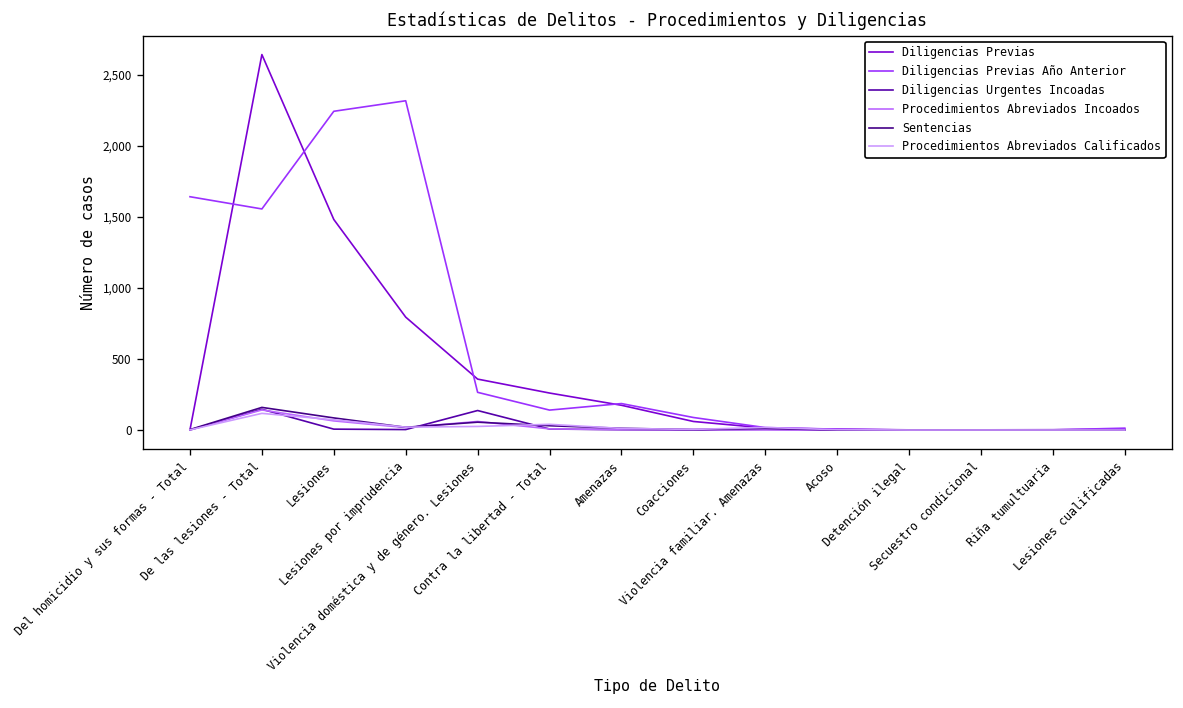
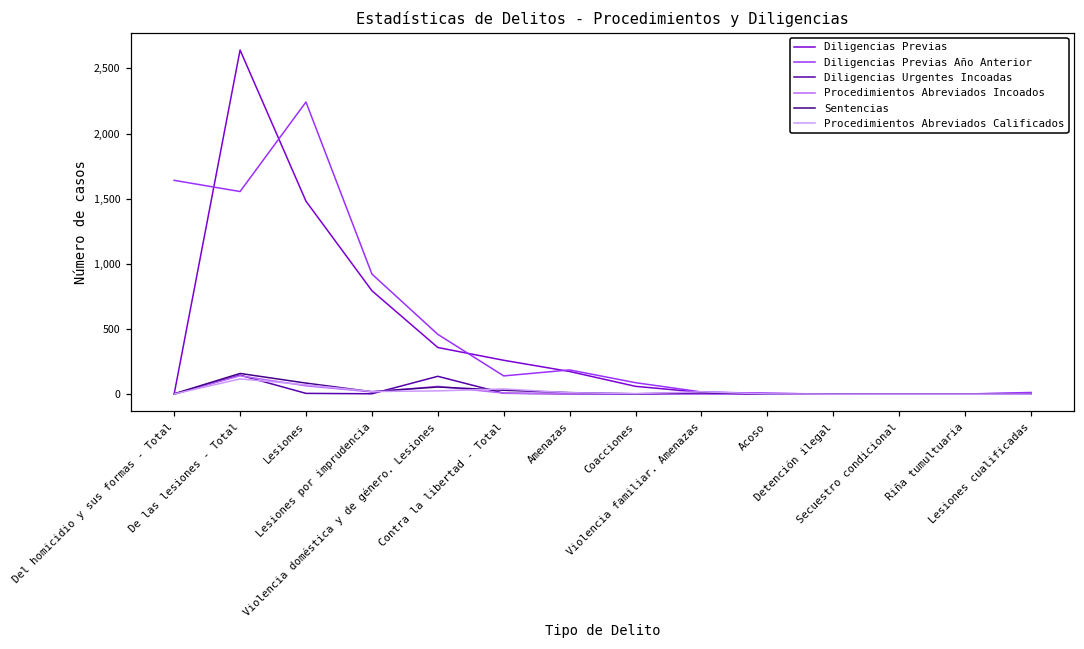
  {
    "Diligencias Previas Año Anterior": {
      "Del homicidio y sus formas - Total": "1,640",
      "De las lesiones - Total": "1,560",
      "Lesiones": "2,240",
-     "Lesiones por imprudencia": "2,320",
-     "Violencia doméstica y de género. Lesiones": "270",
+     "Lesiones por imprudencia": "920",
+     "Violencia doméstica y de género. Lesiones": "460",
      "Contra la libertad - Total": "140",
      "Coacciones": "90"
    }
  }
